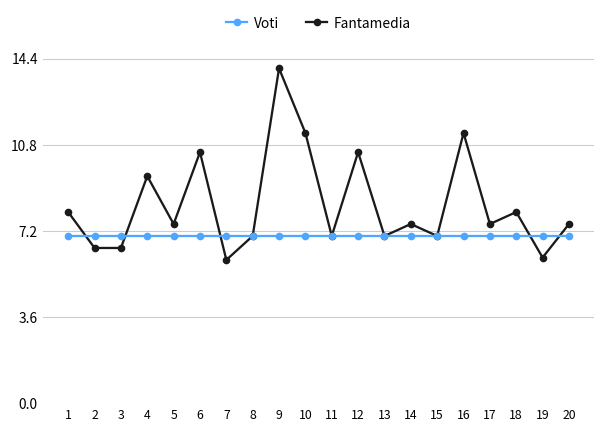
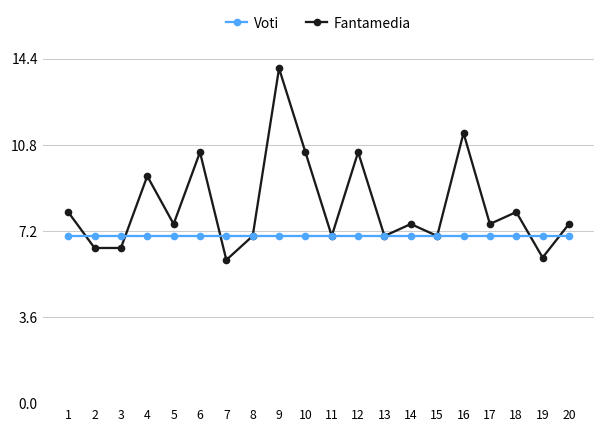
  {
    "Voti": {
      "1": 7.0,
      "2": 7.0,
      "3": 7.0,
      "4": 7.0,
      "5": 7.0,
      "6": 7.0,
      "7": 7.0,
      "9": 7.0,
      "10": 7.0,
      "12": 7.0,
      "14": 7.0,
      "16": 7.0,
      "17": 7.0,
      "18": 7.0,
      "19": 7.0,
      "20": 7.0
    },
    "Fantamedia": {
      "1": 8.0,
      "2": 6.5,
      "3": 6.5,
      "4": 9.5,
      "5": 7.5,
      "6": 10.5,
      "7": 6.0,
      "9": 14.0,
-     "10": 11.3,
+     "10": 10.5,
      "12": 10.5,
      "14": 7.5,
      "16": 11.3,
      "17": 7.5,
      "18": 8.0,
      "19": 6.1,
      "20": 7.5
    }
  }
